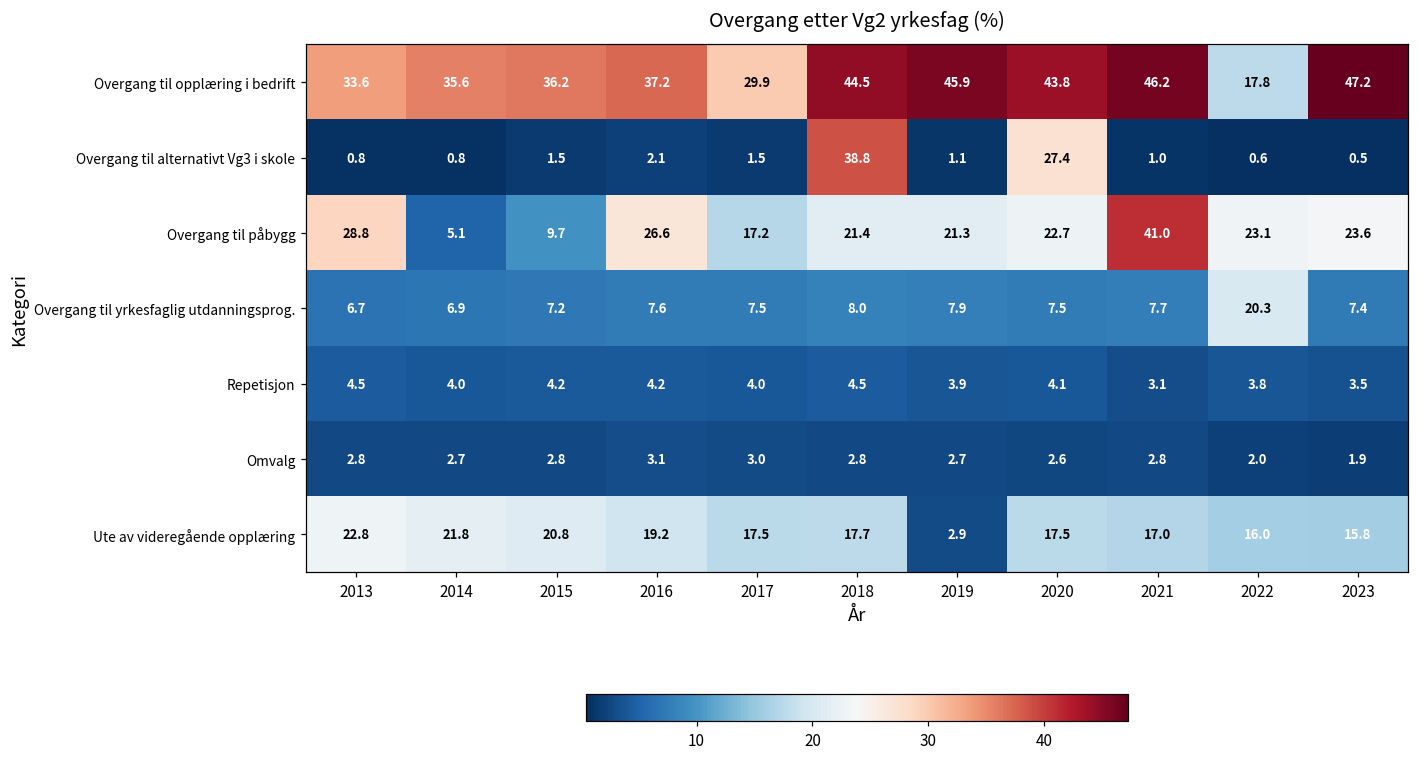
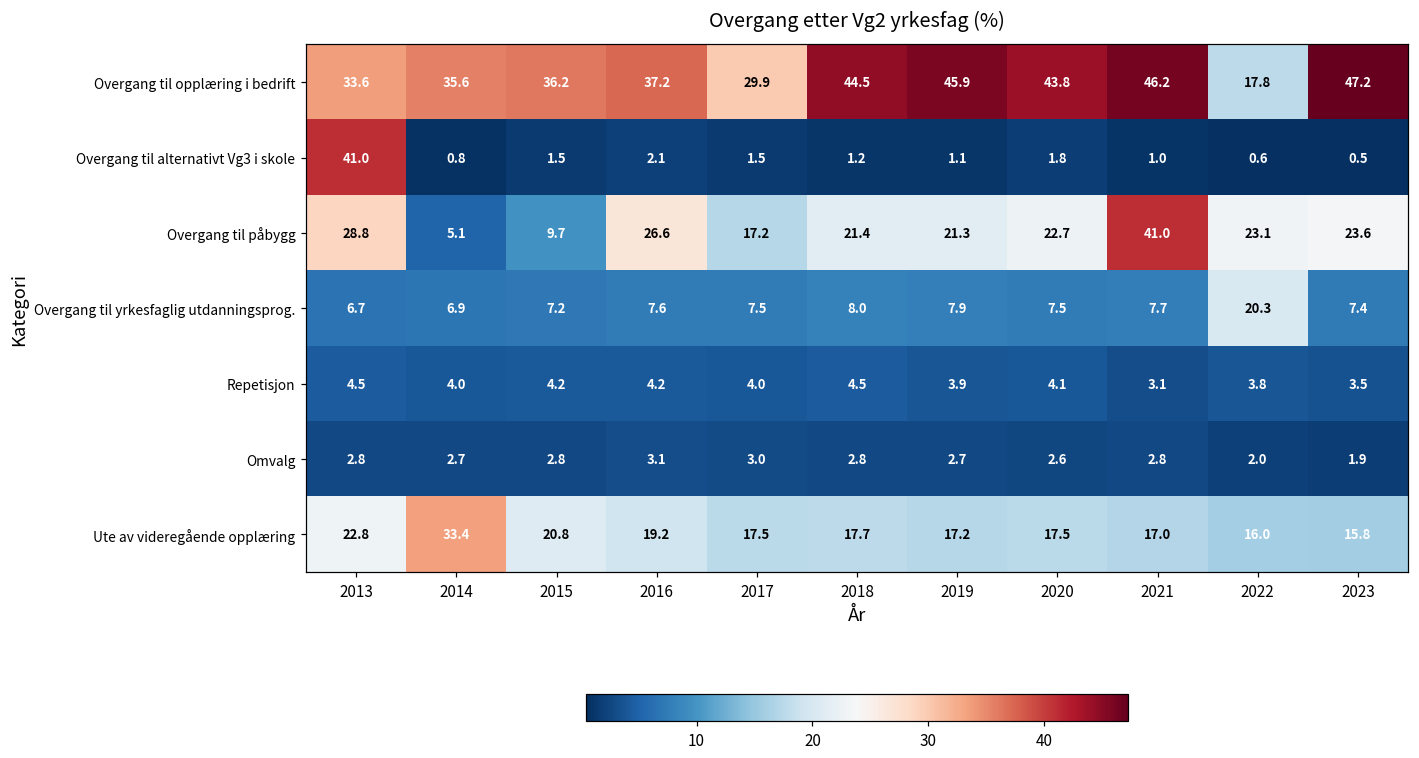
  {
    "Overgang til opplæring i bedrift": {
      "2013": 33.6,
      "2014": 35.6,
      "2015": 36.2,
      "2016": 37.2,
      "2017": 29.9,
      "2018": 44.5,
      "2019": 45.9,
      "2020": 43.8,
      "2021": 46.2,
      "2022": 17.8,
      "2023": 47.2
    },
    "Overgang til alternativt Vg3 i skole": {
-     "2013": 0.8,
+     "2013": 41.0,
      "2014": 0.8,
      "2015": 1.5,
      "2016": 2.1,
      "2017": 1.5,
-     "2018": 38.8,
+     "2018": 1.2,
      "2019": 1.1,
-     "2020": 27.4,
+     "2020": 1.8,
      "2021": 1.0,
      "2022": 0.6,
      "2023": 0.5
    },
    "Overgang til påbygg": {
      "2013": 28.8,
      "2014": 5.1,
      "2015": 9.7,
      "2016": 26.6,
      "2017": 17.2,
      "2018": 21.4,
      "2019": 21.3,
      "2020": 22.7,
      "2021": 41.0,
      "2022": 23.1,
      "2023": 23.6
    },
    "Overgang til yrkesfaglig utdanningsprog.": {
      "2013": 6.7,
      "2014": 6.9,
      "2015": 7.2,
      "2016": 7.6,
      "2017": 7.5,
      "2018": 8.0,
      "2019": 7.9,
      "2020": 7.5,
      "2021": 7.7,
      "2022": 20.3,
      "2023": 7.4
    },
    "Repetisjon": {
      "2013": 4.5,
      "2014": 4.0,
      "2015": 4.2,
      "2016": 4.2,
      "2017": 4.0,
      "2018": 4.5,
      "2019": 3.9,
      "2020": 4.1,
      "2021": 3.1,
      "2022": 3.8,
      "2023": 3.5
    },
    "Omvalg": {
      "2013": 2.8,
      "2014": 2.7,
      "2015": 2.8,
      "2016": 3.1,
      "2017": 3.0,
      "2018": 2.8,
      "2019": 2.7,
      "2020": 2.6,
      "2021": 2.8,
      "2022": 2.0,
      "2023": 1.9
    },
    "Ute av videregående opplæring": {
      "2013": 22.8,
-     "2014": 21.8,
+     "2014": 33.4,
      "2015": 20.8,
      "2016": 19.2,
      "2017": 17.5,
      "2018": 17.7,
-     "2019": 2.9,
+     "2019": 17.2,
      "2020": 17.5,
      "2021": 17.0,
      "2022": 16.0,
      "2023": 15.8
    }
  }
